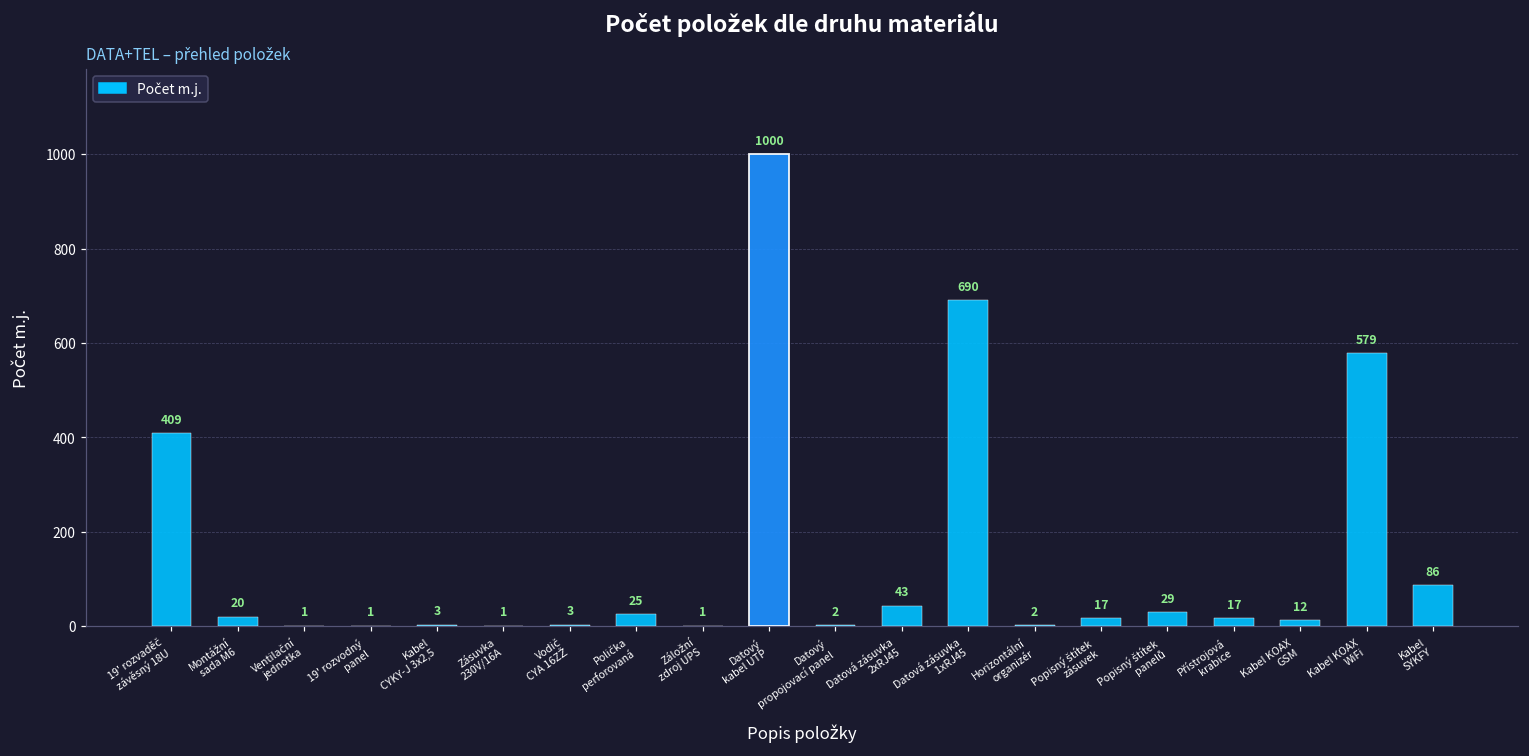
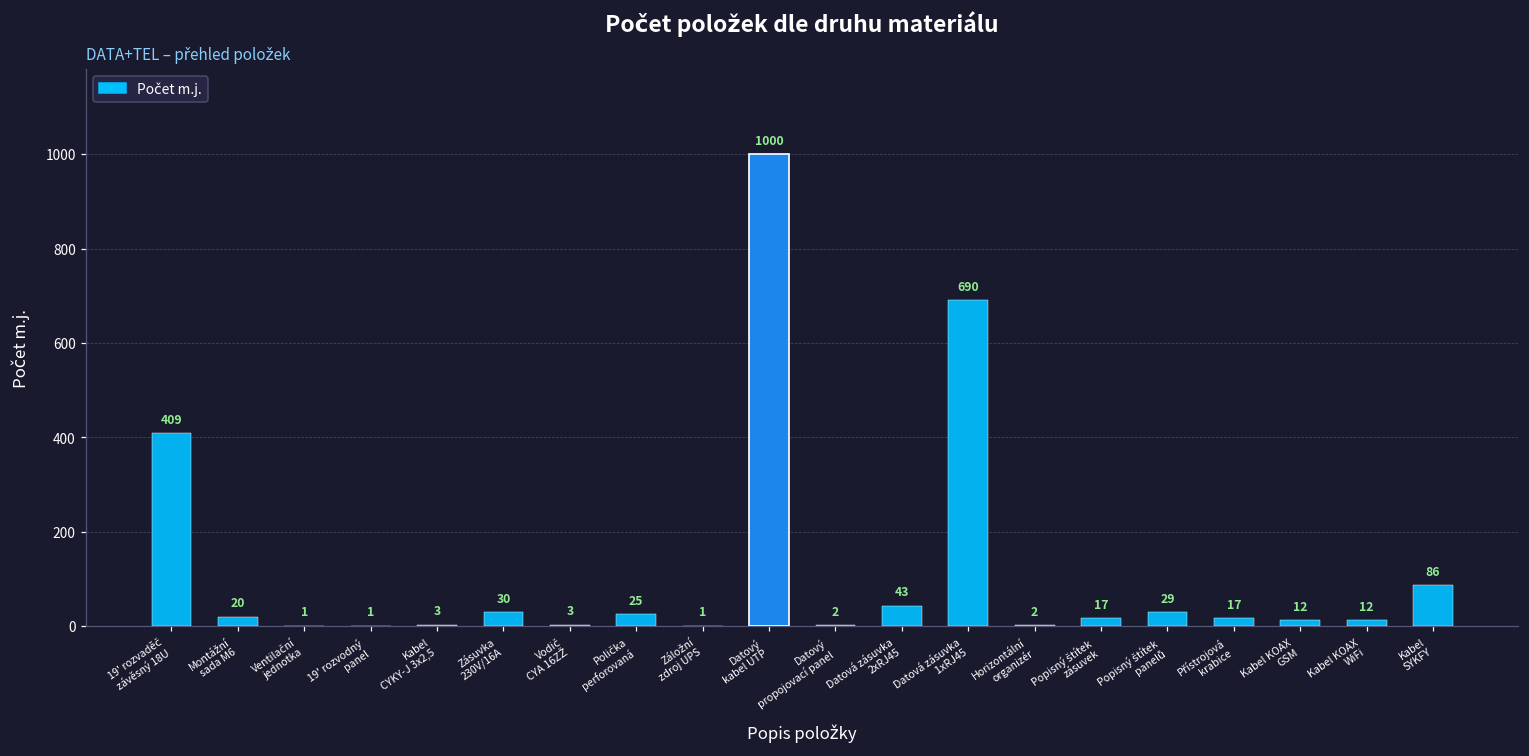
  {
    "19' rozvaděč závěsný 18U": 409,
    "Montážní sada M6": 20,
    "Ventilační jednotka": 1,
    "19' rozvodný panel": 1,
    "Kabel CYKY-J 3x2,5": 3,
-   "Zásuvka 230V/16A": 1,
+   "Zásuvka 230V/16A": 30,
    "Vodič CYA 16ZŽ": 3,
    "Polička perforovaná": 25,
    "Záložní zdroj UPS": 1,
    "Datový kabel UTP": 1000,
    "Datový propojovací panel": 2,
    "Datová zásuvka 2xRJ45": 43,
    "Datová zásuvka 1xRJ45": 690,
    "Horizontální organizér": 2,
    "Popisný štítek zásuvek": 17,
    "Popisný štítek panelů": 29,
    "Přístrojová krabice": 17,
    "Kabel KOAX GSM": 12,
-   "Kabel KOAX WiFi": 579,
+   "Kabel KOAX WiFi": 12,
    "Kabel SYKFY": 86
  }
